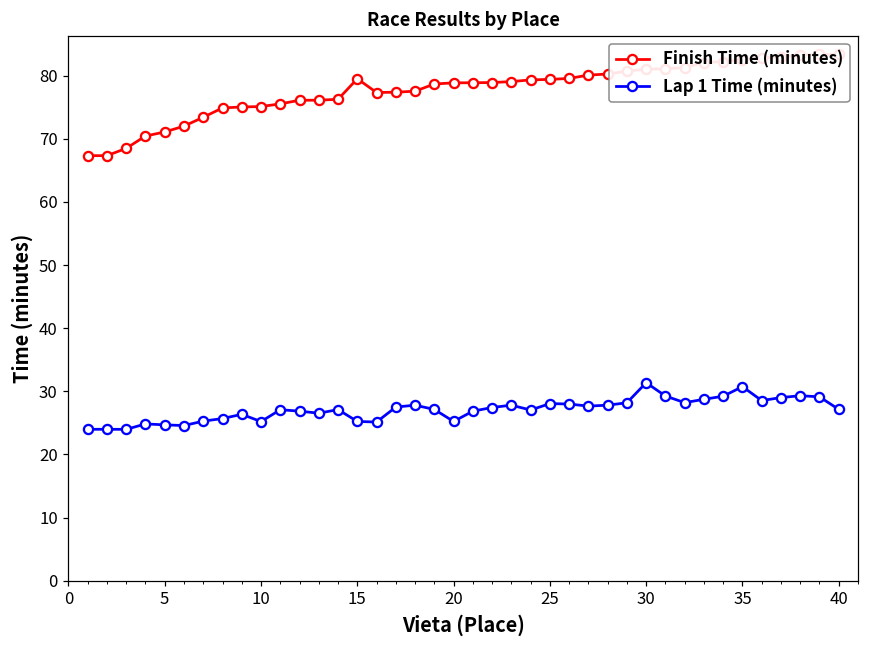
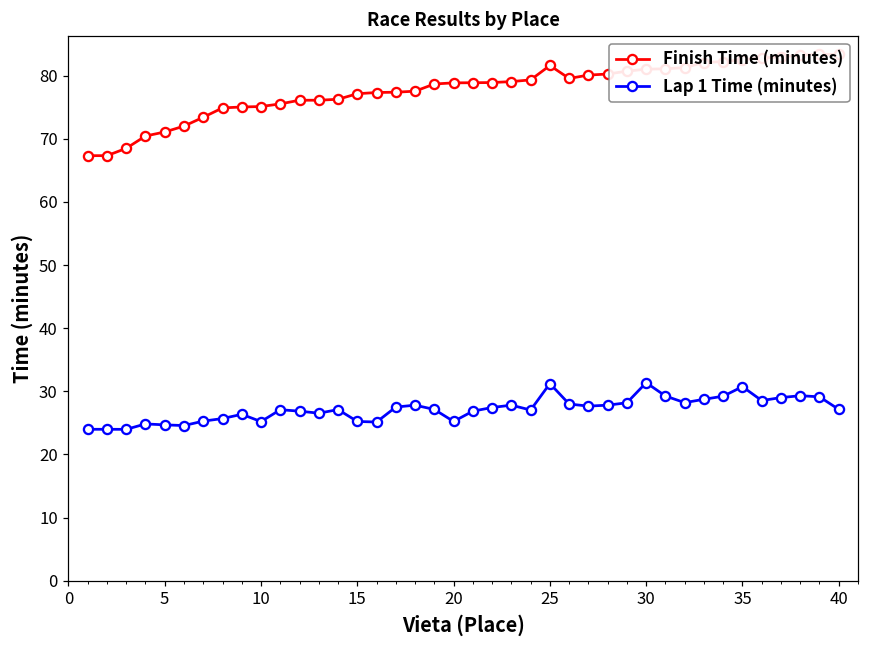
  {
    "Finish Time (minutes)": {
      "5": 71,
      "10": 75,
-     "15": 80,
+     "15": 77,
      "20": 79,
-     "25": 79
+     "25": 82
    },
    "Lap 1 Time (minutes)": {
      "5": 25,
      "10": 25,
      "15": 25,
      "20": 25,
-     "25": 28,
+     "25": 31,
      "30": 31,
      "35": 31,
      "40": 27
    }
  }
